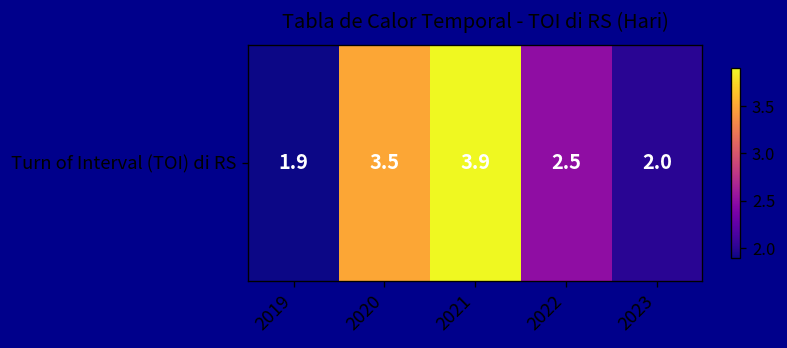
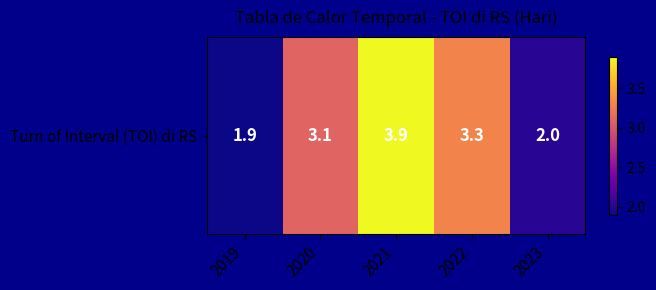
  {
    "Turn of Interval (TOI) di RS": {
      "2019": 1.9,
-     "2020": 3.5,
+     "2020": 3.1,
      "2021": 3.9,
-     "2022": 2.5,
+     "2022": 3.3,
      "2023": 2.0
    }
  }
